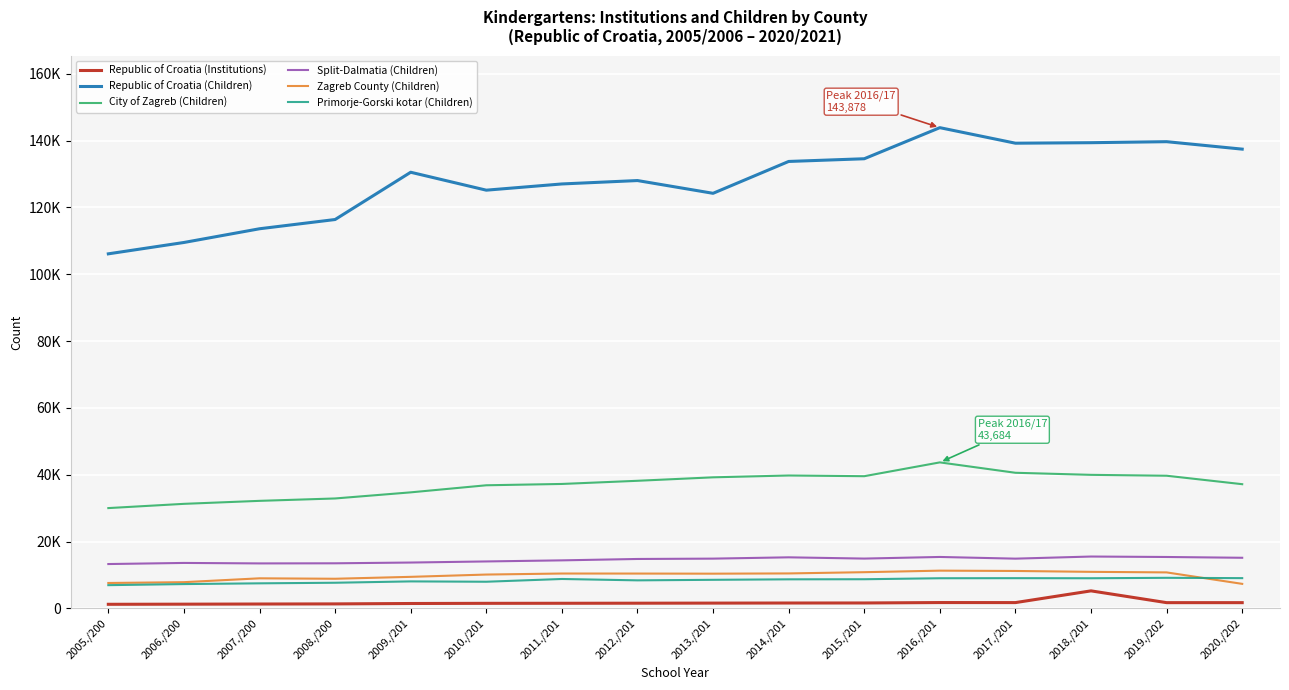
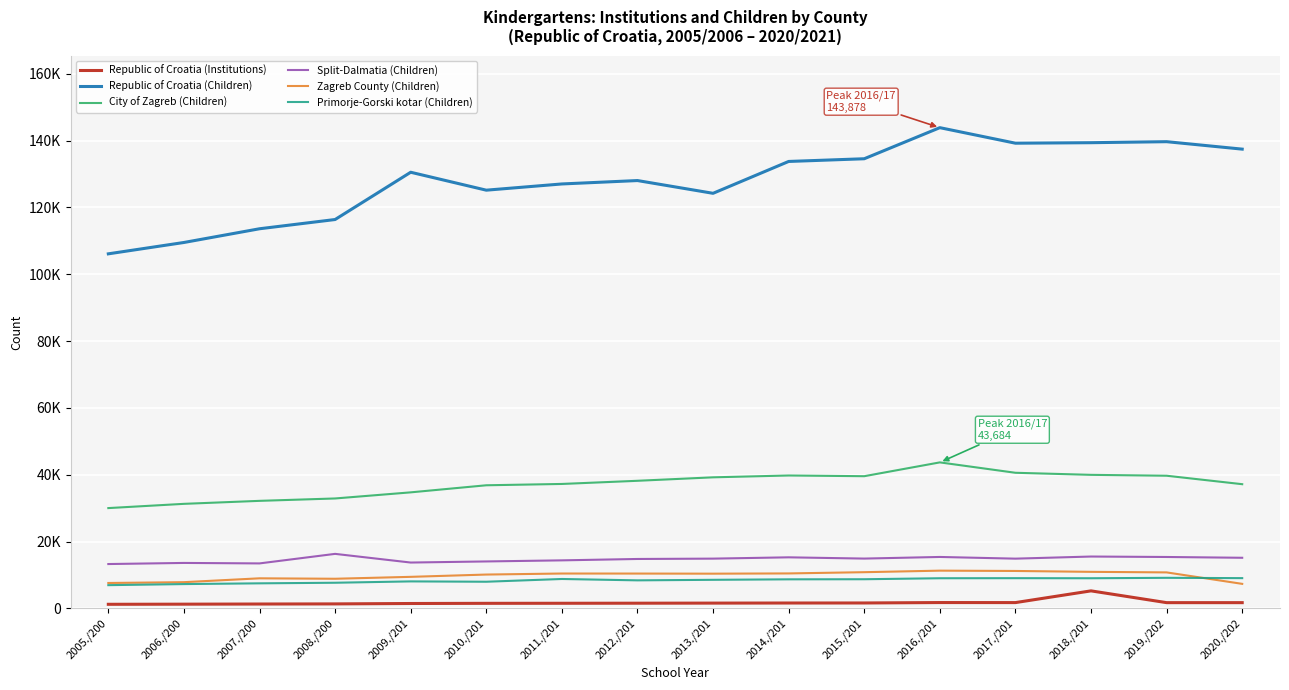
  {
    "Republic of Croatia (Institutions)": {
      "2005./200": 1000,
      "2006./200": 1000,
      "2007./200": 1000,
      "2008./200": 1000,
      "2009./201": 1000,
      "2010./201": 1000,
      "2011./201": 2000,
      "2012./201": 2000,
      "2013./201": 2000,
      "2014./201": 2000,
      "2015./201": 2000,
      "2016./201": 2000,
      "2017./201": 2000,
      "2018./201": 5000,
      "2019./202": 2000,
      "2020./202": 2000
    },
    "Republic of Croatia (Children)": {
      "2005./200": 106000,
      "2006./200": 110000,
      "2007./200": 114000,
      "2008./200": 116000,
      "2009./201": 131000,
      "2010./201": 125000,
      "2011./201": 127000,
      "2012./201": 128000,
      "2013./201": 124000,
      "2014./201": 134000,
      "2015./201": 135000,
      "2017./201": 139000,
      "2018./201": 139000,
      "2019./202": 140000,
      "2020./202": 137000
    },
    "Split-Dalmatia (Children)": {
      "2005./200": 13000,
      "2006./200": 14000,
      "2007./200": 13000,
-     "2008./200": 13000,
+     "2008./200": 16000,
      "2009./201": 14000,
      "2010./201": 14000,
      "2011./201": 14000,
      "2012./201": 15000,
      "2013./201": 15000,
      "2014./201": 15000,
      "2015./201": 15000,
      "2016./201": 15000,
      "2017./201": 15000,
      "2018./201": 16000,
      "2019./202": 15000,
      "2020./202": 15000
    },
    "Zagreb County (Children)": {
      "2007./200": 9000,
      "2008./200": 9000,
      "2009./201": 9000,
      "2010./201": 10000,
      "2011./201": 10000,
      "2012./201": 10000,
      "2013./201": 10000,
      "2014./201": 10000,
      "2015./201": 11000,
      "2016./201": 11000,
      "2017./201": 11000,
      "2018./201": 11000,
      "2019./202": 11000,
      "2020./202": 7000
    }
  }
